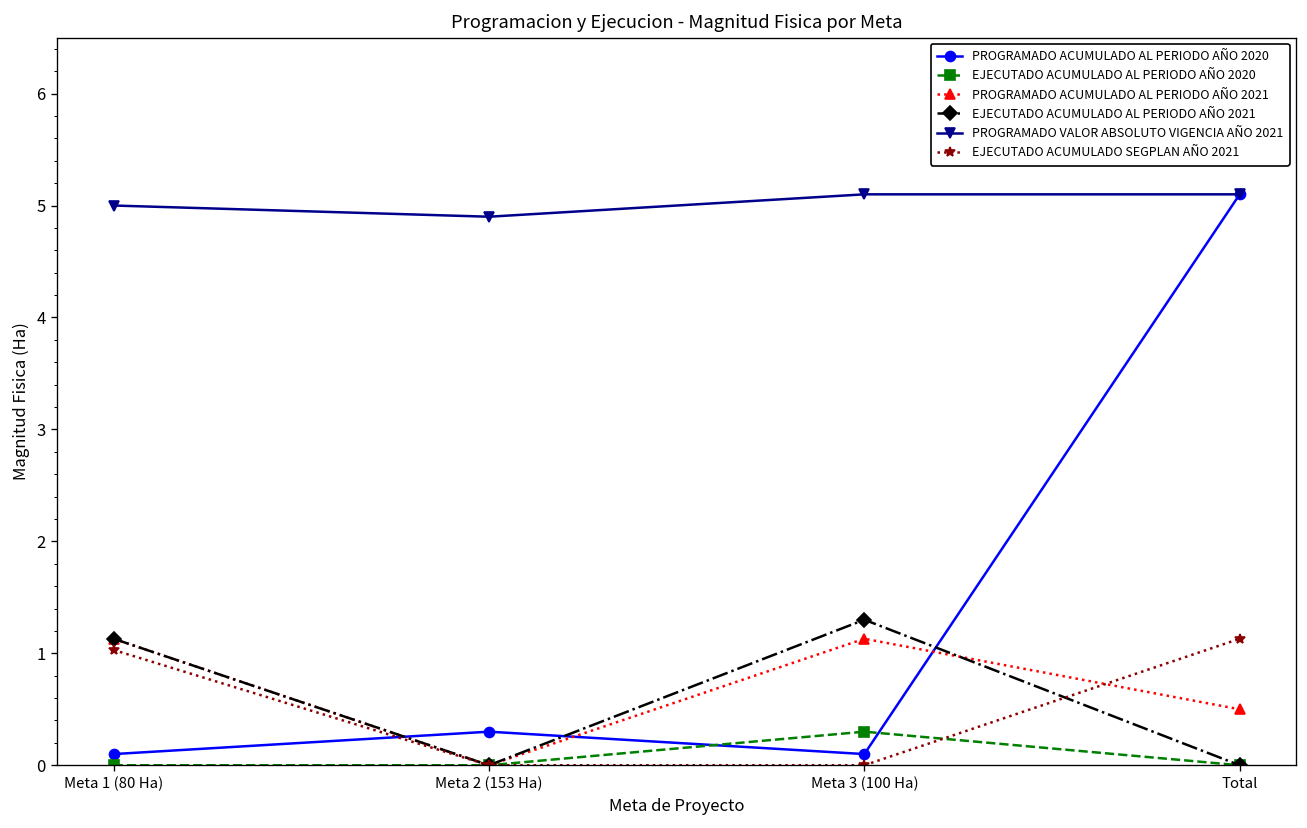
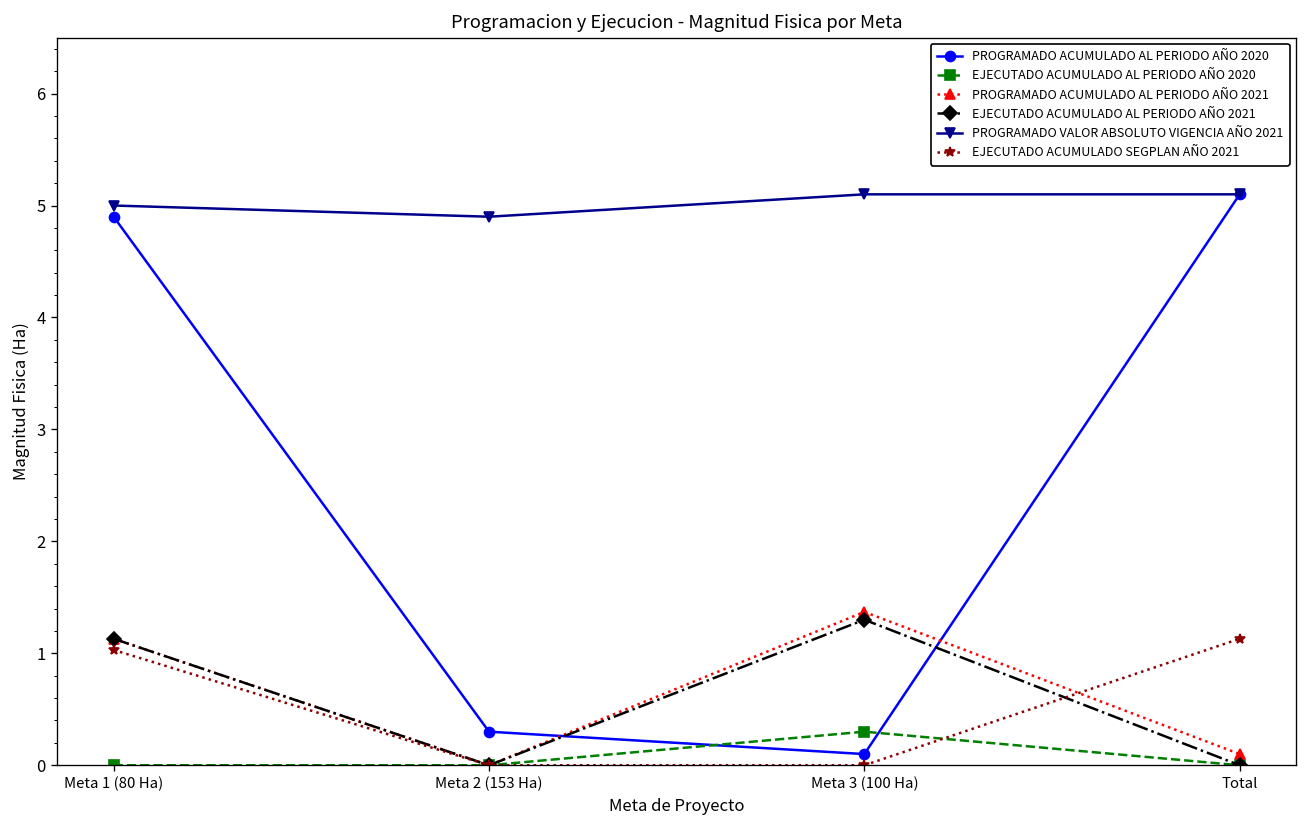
  {
    "PROGRAMADO ACUMULADO AL PERIODO AÑO 2020": {
-     "Meta 1 (80 Ha)": 0.1,
+     "Meta 1 (80 Ha)": 4.9,
      "Meta 2 (153 Ha)": 0.3,
      "Meta 3 (100 Ha)": 0.1
    },
    "EJECUTADO ACUMULADO AL PERIODO AÑO 2020": {
      "Meta 1 (80 Ha)": 0.0,
      "Meta 3 (100 Ha)": 0.3
    },
    "PROGRAMADO ACUMULADO AL PERIODO AÑO 2021": {
-     "Meta 3 (100 Ha)": 1.1,
-     "Total": 0.5
+     "Meta 3 (100 Ha)": 1.4,
+     "Total": 0.1
    },
    "EJECUTADO ACUMULADO AL PERIODO AÑO 2021": {
      "Meta 3 (100 Ha)": 1.3
    },
    "PROGRAMADO VALOR ABSOLUTO VIGENCIA AÑO 2021": {
      "Meta 1 (80 Ha)": 5.0,
      "Meta 2 (153 Ha)": 4.9,
      "Meta 3 (100 Ha)": 5.1
    },
    "EJECUTADO ACUMULADO SEGPLAN AÑO 2021": {
      "Meta 1 (80 Ha)": 1.0,
      "Meta 3 (100 Ha)": 0.0,
      "Total": 1.1
    }
  }
